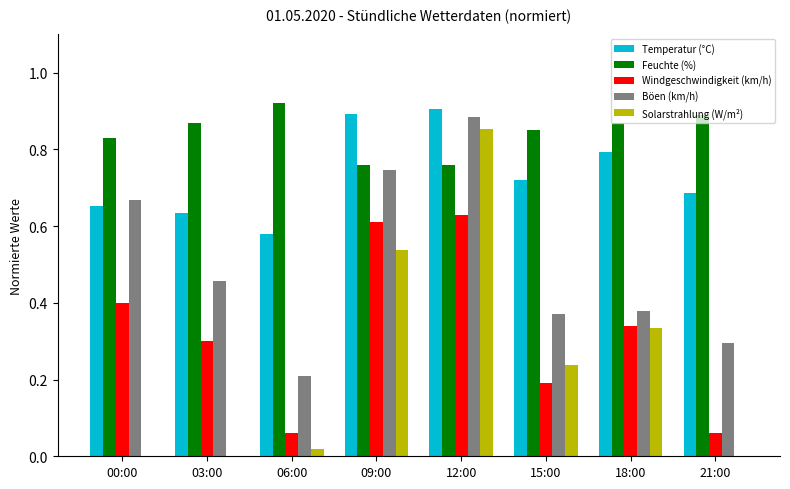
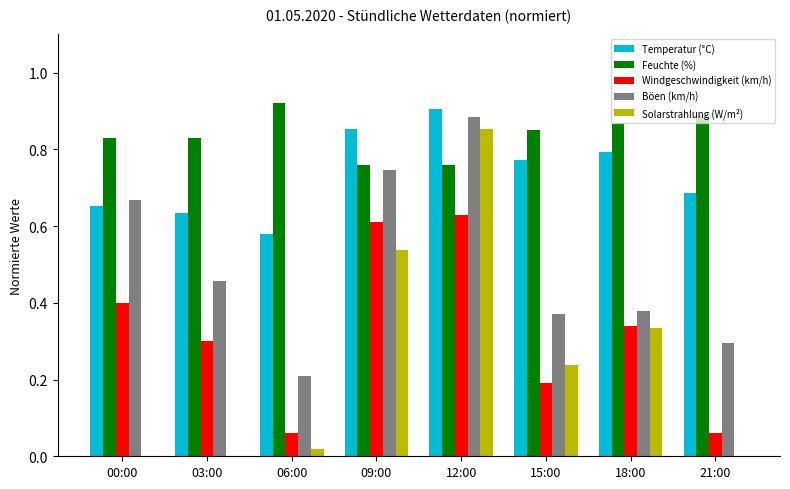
  {
    "Temperatur (°C)": {
      "00:00": 0.65,
      "03:00": 0.63,
      "06:00": 0.58,
-     "09:00": 0.89,
+     "09:00": 0.85,
      "12:00": 0.91,
-     "15:00": 0.72,
+     "15:00": 0.77,
      "18:00": 0.79,
      "21:00": 0.69
    },
    "Feuchte (%)": {
      "00:00": 0.83,
-     "03:00": 0.87,
+     "03:00": 0.83,
      "06:00": 0.92,
      "09:00": 0.76,
      "12:00": 0.76,
      "15:00": 0.85,
      "18:00": 0.87
    },
    "Windgeschwindigkeit (km/h)": {
      "00:00": 0.40,
      "03:00": 0.30,
      "06:00": 0.06,
      "09:00": 0.61,
      "12:00": 0.63,
      "15:00": 0.19,
      "18:00": 0.34,
      "21:00": 0.06
    },
    "Böen (km/h)": {
      "00:00": 0.67,
      "03:00": 0.46,
      "06:00": 0.21,
      "09:00": 0.75,
      "12:00": 0.89,
      "15:00": 0.37,
      "18:00": 0.38,
      "21:00": 0.29
    },
    "Solarstrahlung (W/m²)": {
      "00:00": 0.00,
      "03:00": 0.00,
      "06:00": 0.02,
      "09:00": 0.54,
      "12:00": 0.85,
      "15:00": 0.24,
      "18:00": 0.33,
      "21:00": 0.00
    }
  }
